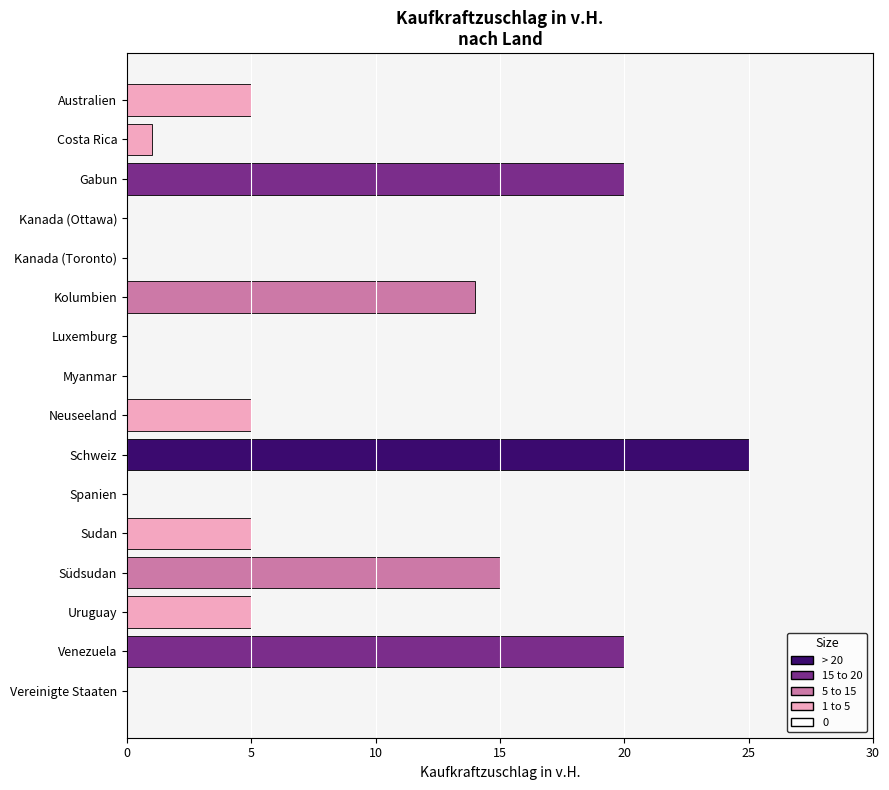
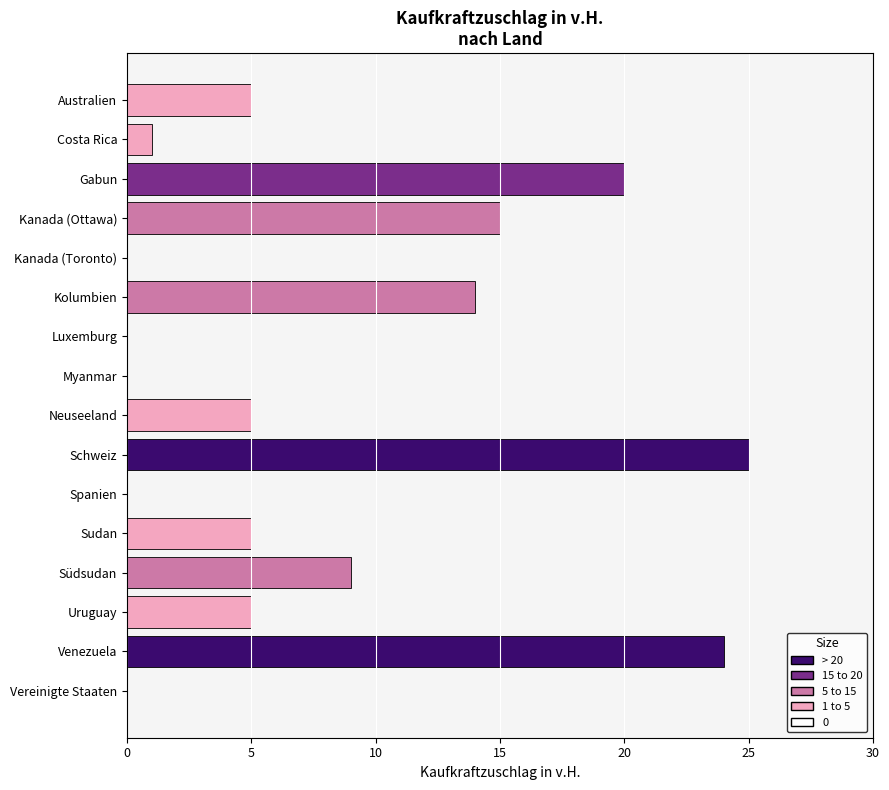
  {
    "Australien": 5,
    "Costa Rica": 1,
    "Gabun": 20,
-   "Kanada (Ottawa)": 0,
+   "Kanada (Ottawa)": 15,
    "Kanada (Toronto)": 0,
    "Kolumbien": 14,
    "Luxemburg": 0,
    "Myanmar": 0,
    "Neuseeland": 5,
    "Schweiz": 25,
    "Spanien": 0,
    "Sudan": 5,
-   "Südsudan": 15,
+   "Südsudan": 9,
    "Uruguay": 5,
-   "Venezuela": 20,
+   "Venezuela": 24,
    "Vereinigte Staaten": 0
  }
